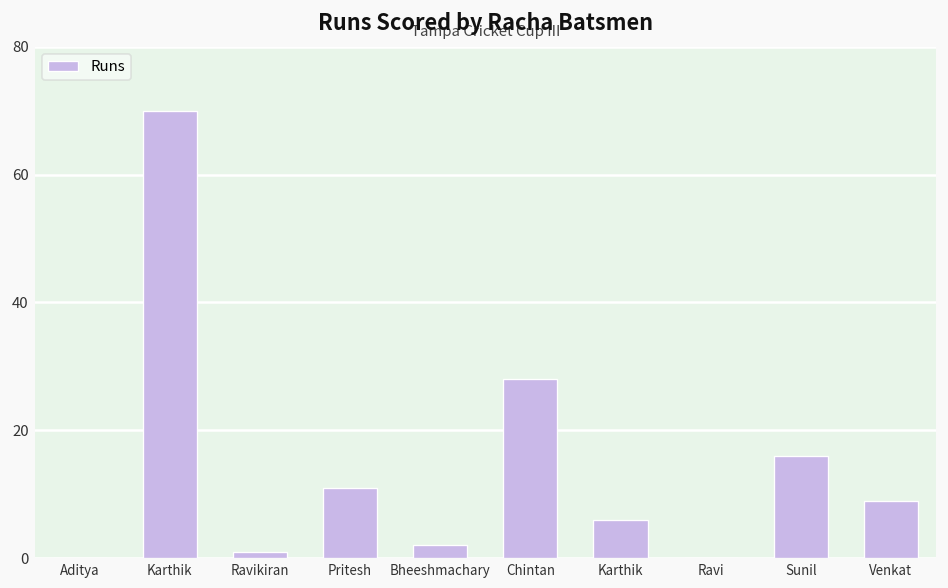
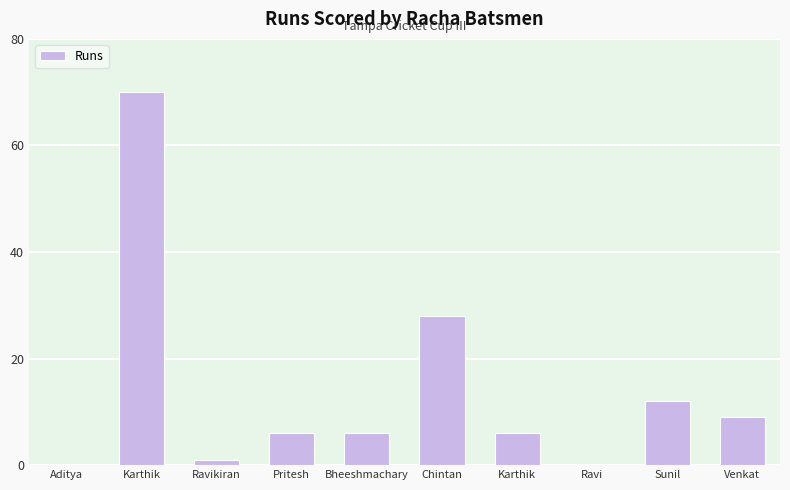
  {
    "Aditya": 0,
    "Ravikiran": 1,
-   "Pritesh": 11,
-   "Bheeshmachary": 2,
+   "Pritesh": 6,
+   "Bheeshmachary": 6,
    "Chintan": 28,
    "Ravi": 0,
-   "Sunil": 16,
+   "Sunil": 12,
    "Venkat": 9
  }
